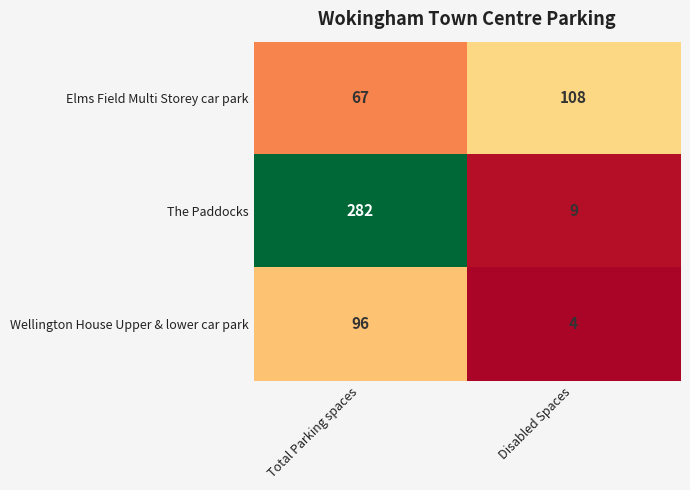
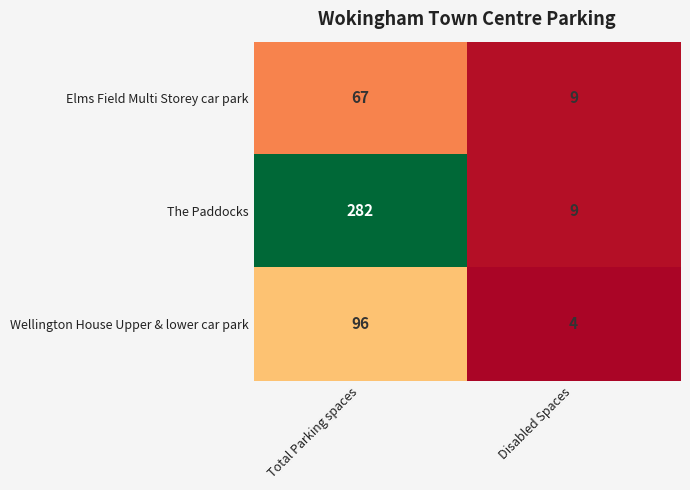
  {
    "Elms Field Multi Storey car park": {
      "Total Parking spaces": 67,
-     "Disabled Spaces": 108
+     "Disabled Spaces": 9
    },
    "The Paddocks": {
      "Total Parking spaces": 282,
      "Disabled Spaces": 9
    },
    "Wellington House Upper & lower car park": {
      "Total Parking spaces": 96,
      "Disabled Spaces": 4
    }
  }
